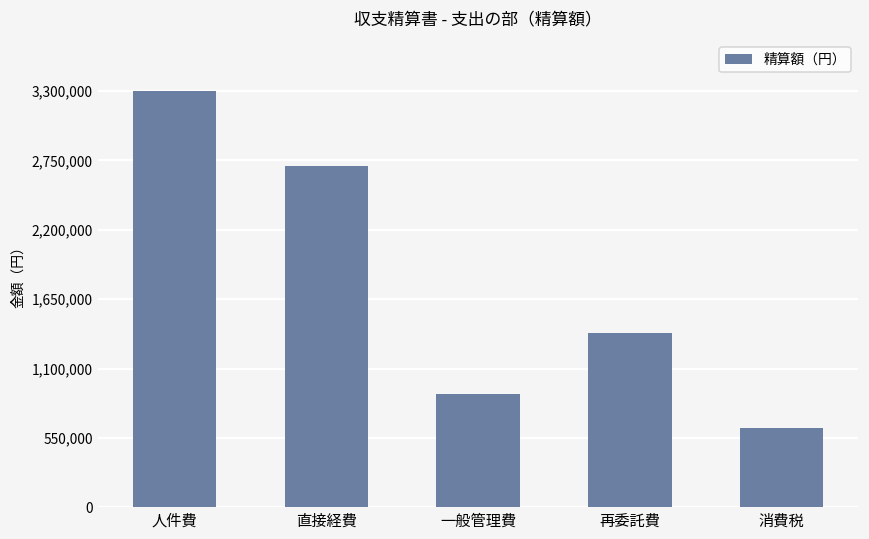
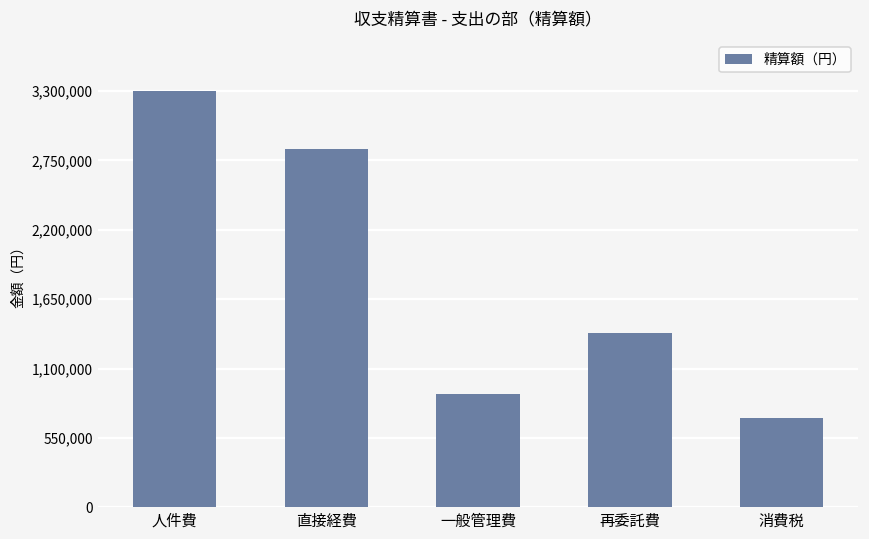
  {
    "人件費": "3,300,000",
-   "直接経費": "2,710,000",
+   "直接経費": "2,840,000",
    "一般管理費": "900,000",
    "再委託費": "1,380,000",
-   "消費税": "630,000"
+   "消費税": "710,000"
  }
